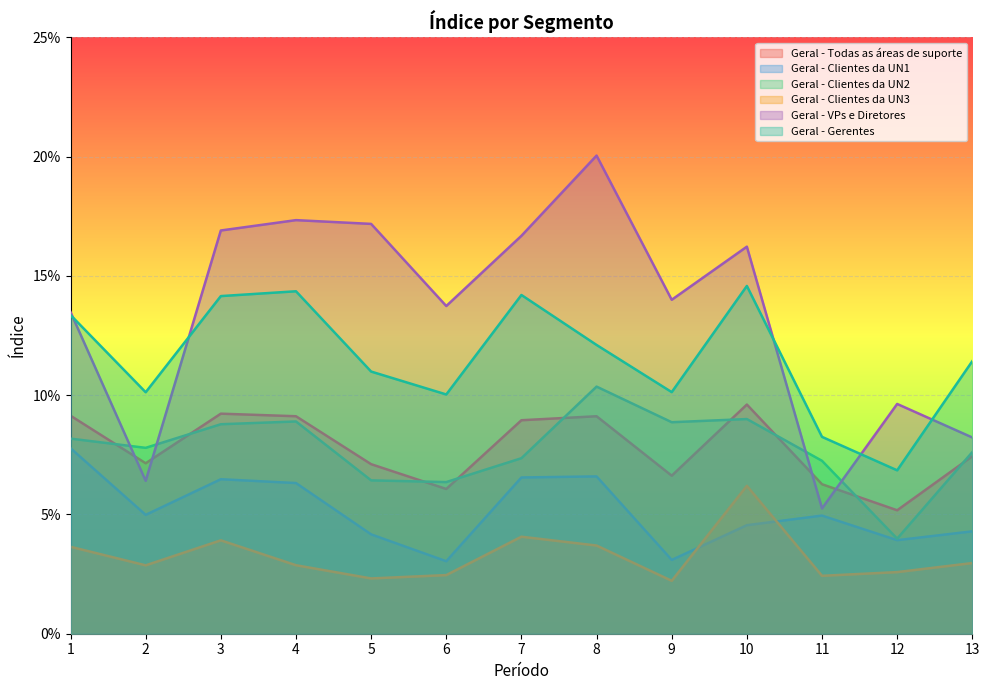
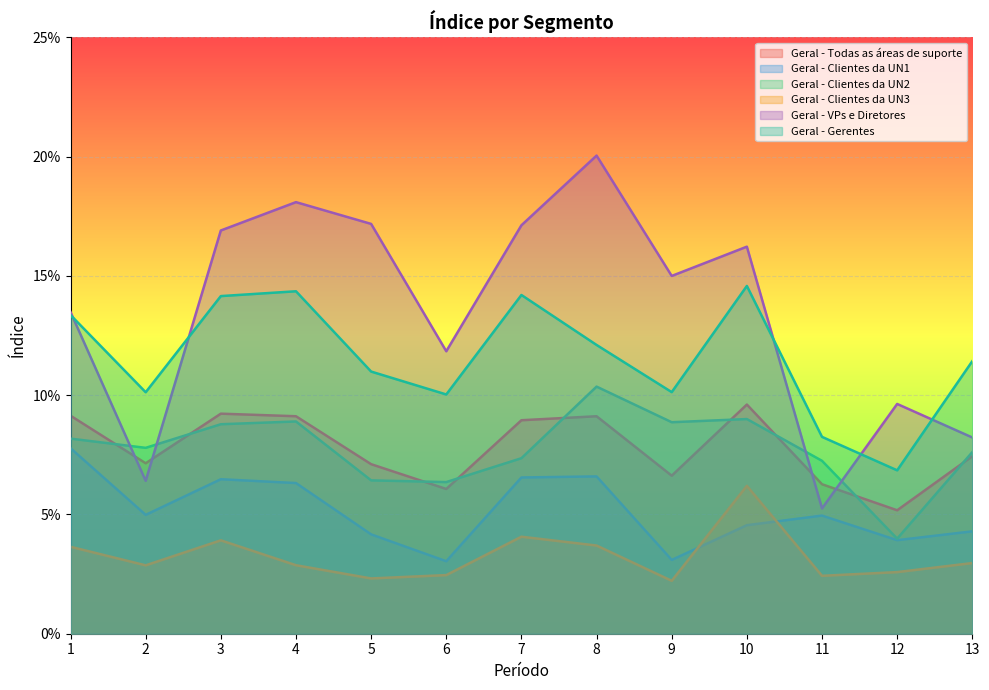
  {
    "Geral - VPs e Diretores": {
      "1": "13.5%",
      "2": "6.4%",
      "3": "16.9%",
-     "4": "17.3%",
+     "4": "18.1%",
      "5": "17.2%",
-     "6": "13.7%",
-     "7": "16.7%",
+     "6": "11.8%",
+     "7": "17.1%",
      "8": "20.0%",
-     "9": "14.0%",
+     "9": "15.0%",
      "10": "16.2%",
      "11": "5.3%",
      "12": "9.6%",
      "13": "8.2%"
    }
  }
